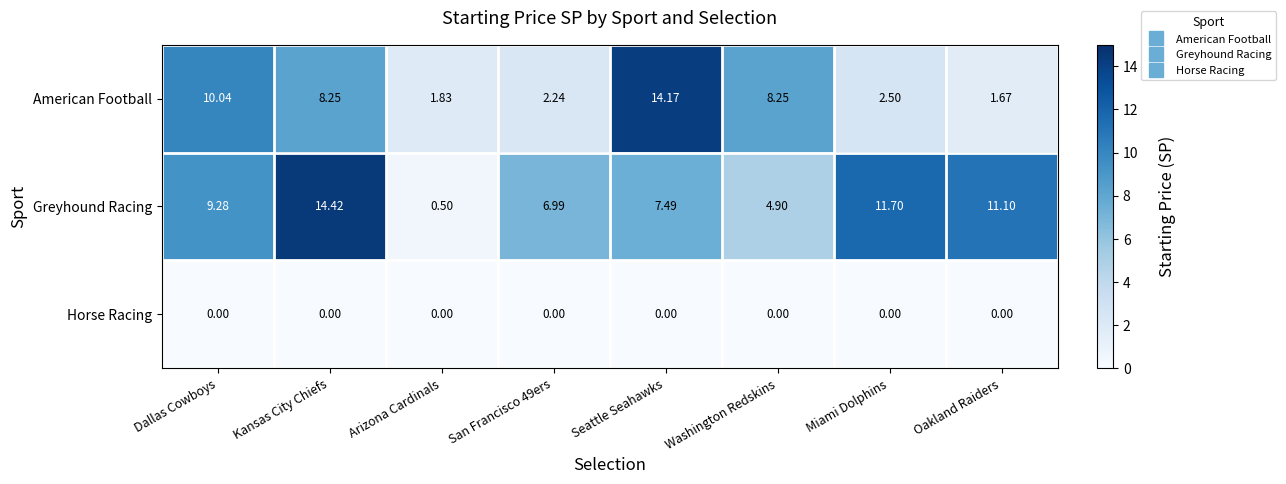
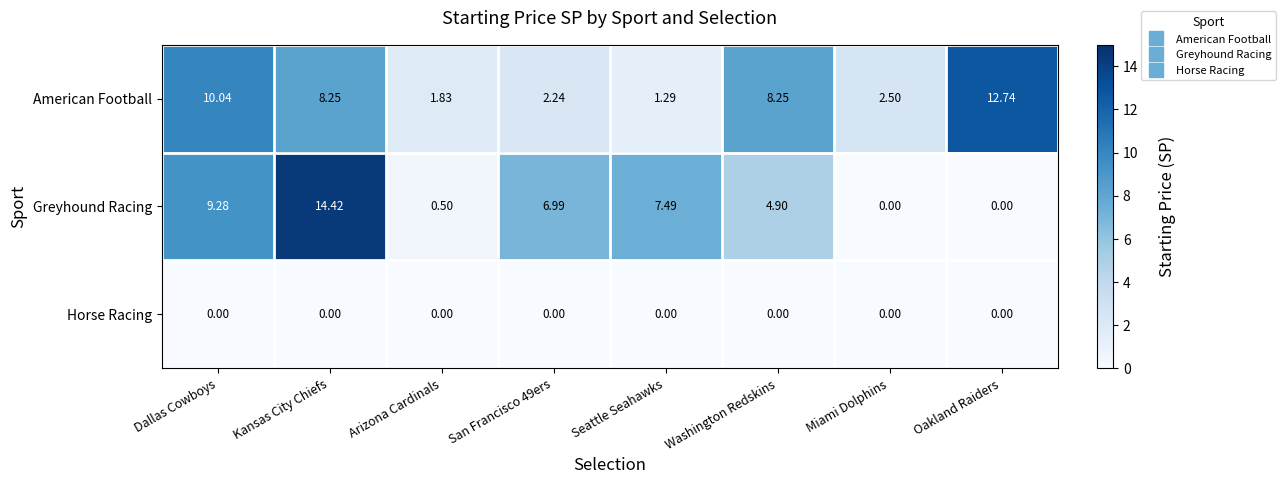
  {
    "American Football": {
      "Dallas Cowboys": 10.04,
      "Kansas City Chiefs": 8.25,
      "Arizona Cardinals": 1.83,
      "San Francisco 49ers": 2.24,
-     "Seattle Seahawks": 14.17,
+     "Seattle Seahawks": 1.29,
      "Washington Redskins": 8.25,
      "Miami Dolphins": 2.50,
-     "Oakland Raiders": 1.67
+     "Oakland Raiders": 12.74
    },
    "Greyhound Racing": {
      "Dallas Cowboys": 9.28,
      "Kansas City Chiefs": 14.42,
      "Arizona Cardinals": 0.50,
      "San Francisco 49ers": 6.99,
      "Seattle Seahawks": 7.49,
      "Washington Redskins": 4.90,
-     "Miami Dolphins": 11.70,
-     "Oakland Raiders": 11.10
+     "Miami Dolphins": 0.00,
+     "Oakland Raiders": 0.00
    },
    "Horse Racing": {
      "Dallas Cowboys": 0.00,
      "Kansas City Chiefs": 0.00,
      "Arizona Cardinals": 0.00,
      "San Francisco 49ers": 0.00,
      "Seattle Seahawks": 0.00,
      "Washington Redskins": 0.00,
      "Miami Dolphins": 0.00,
      "Oakland Raiders": 0.00
    }
  }
